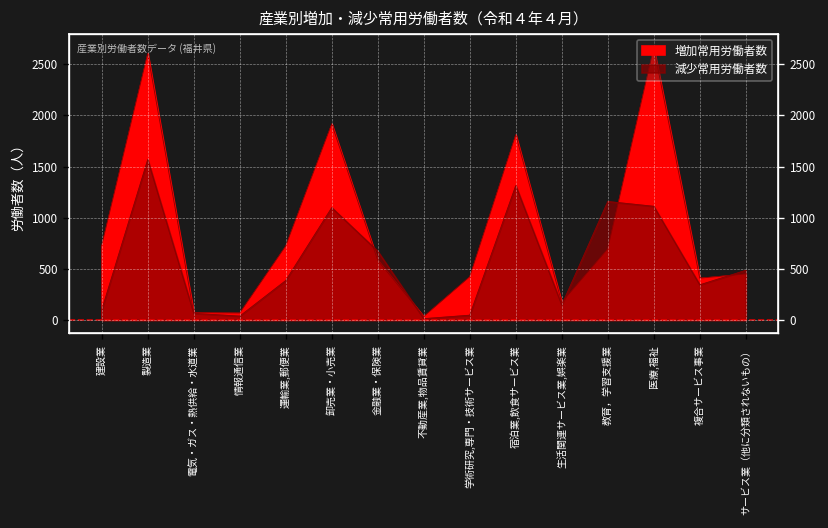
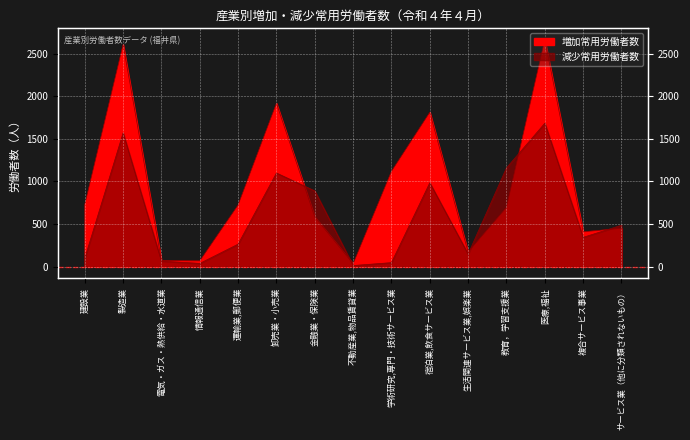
  {
    "増加常用労働者数": {
      "建設業": 700,
      "製造業": 2600,
      "運輸業,郵便業": 700,
      "卸売業・小売業": 1900,
      "金融業・保険業": 600,
-     "学術研究,専門・技術サービス業": 400,
+     "学術研究,専門・技術サービス業": 1100,
      "宿泊業,飲食サービス業": 1800,
      "教育，学習支援業": 700,
      "複合サービス事業": 400,
      "サービス業（他に分類されないもの）": 400
    },
    "減少常用労働者数": {
      "建設業": 100,
      "製造業": 1600,
-     "運輸業,郵便業": 400,
+     "運輸業,郵便業": 300,
      "卸売業・小売業": 1100,
-     "金融業・保険業": 700,
+     "金融業・保険業": 900,
      "学術研究,専門・技術サービス業": 0,
-     "宿泊業,飲食サービス業": 1300,
+     "宿泊業,飲食サービス業": 1000,
      "教育，学習支援業": 1200,
-     "医療,福祉": 1100,
+     "医療,福祉": 1700,
      "複合サービス事業": 300,
      "サービス業（他に分類されないもの）": 500
    }
  }
